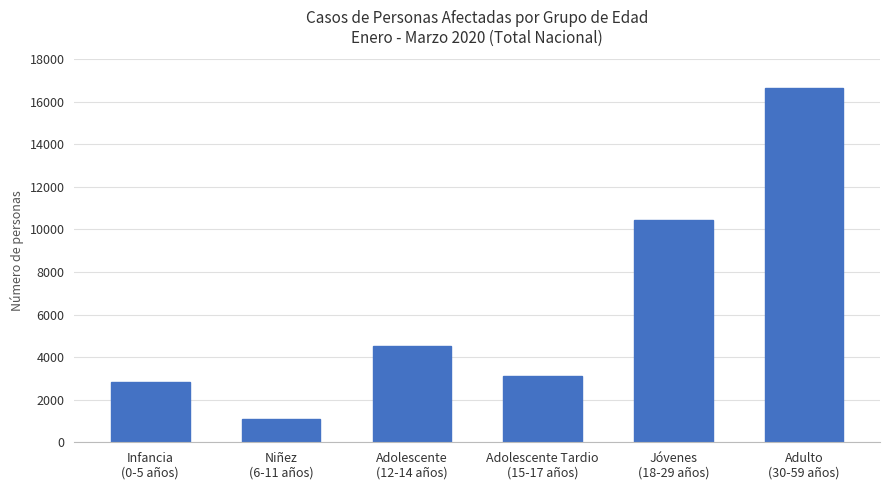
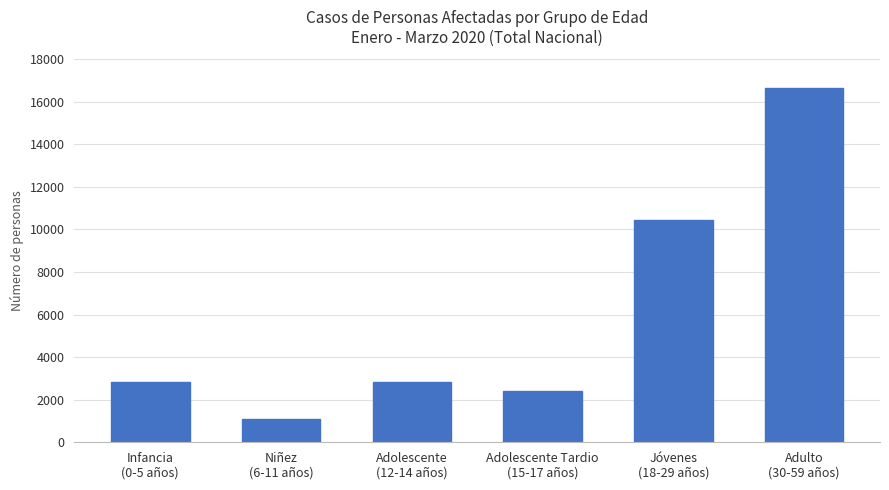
  {
    "Infancia (0-5 años)": 2800,
    "Niñez (6-11 años)": 1100,
-   "Adolescente (12-14 años)": 4500,
-   "Adolescente Tardio (15-17 años)": 3100,
+   "Adolescente (12-14 años)": 2800,
+   "Adolescente Tardio (15-17 años)": 2400,
    "Jóvenes (18-29 años)": 10400,
    "Adulto (30-59 años)": 16700
  }
